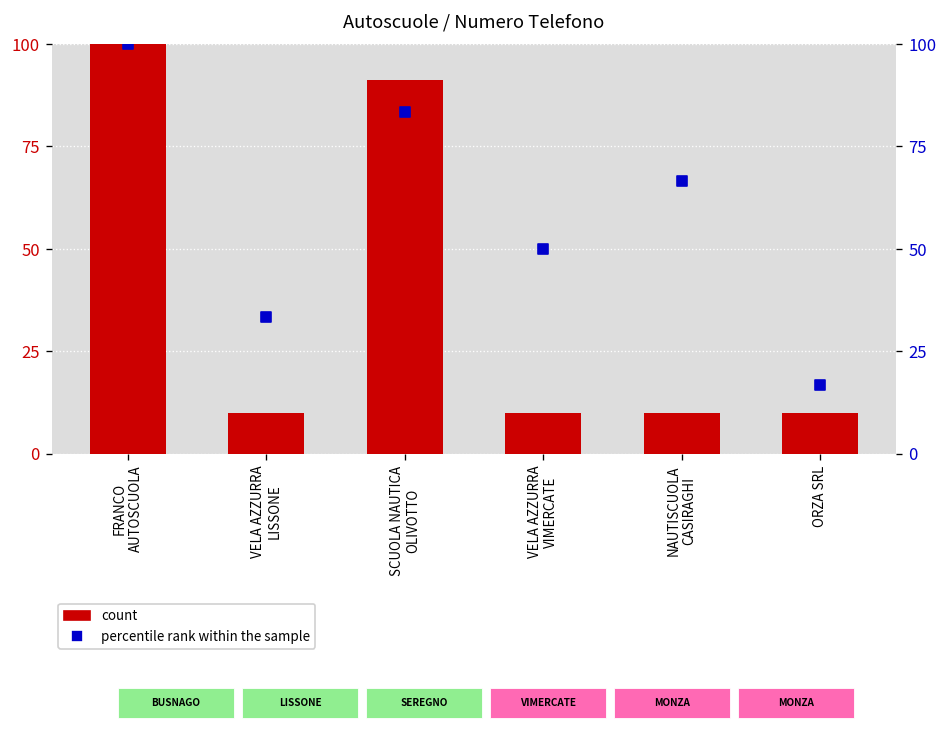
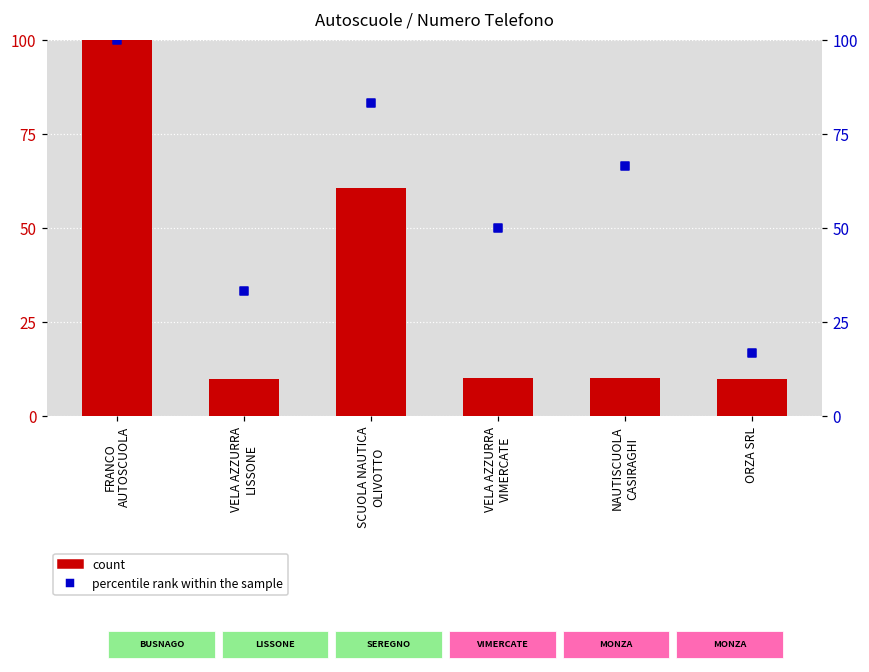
  {
    "count": {
      "FRANCO AUTOSCUOLA": 100,
      "VELA AZZURRA LISSONE": 10,
-     "SCUOLA NAUTICA OLIVOTTO": 91,
+     "SCUOLA NAUTICA OLIVOTTO": 61,
      "VELA AZZURRA VIMERCATE": 10,
      "NAUTISCUOLA CASIRAGHI": 10,
      "ORZA SRL": 10
    }
  }
